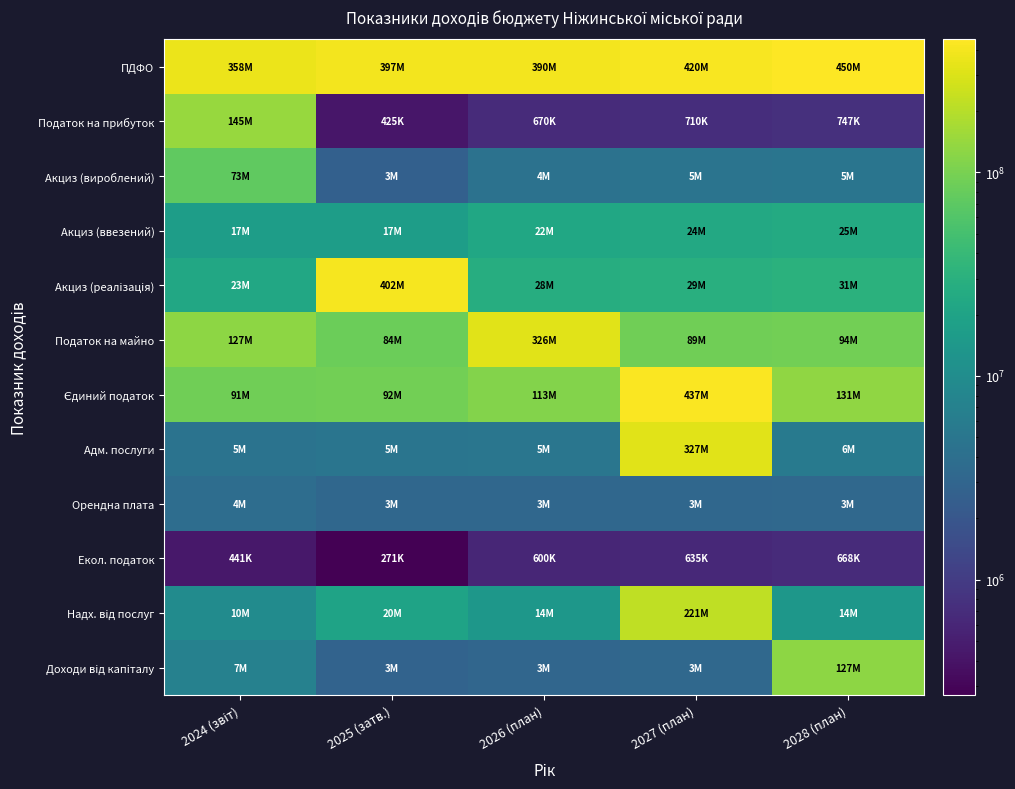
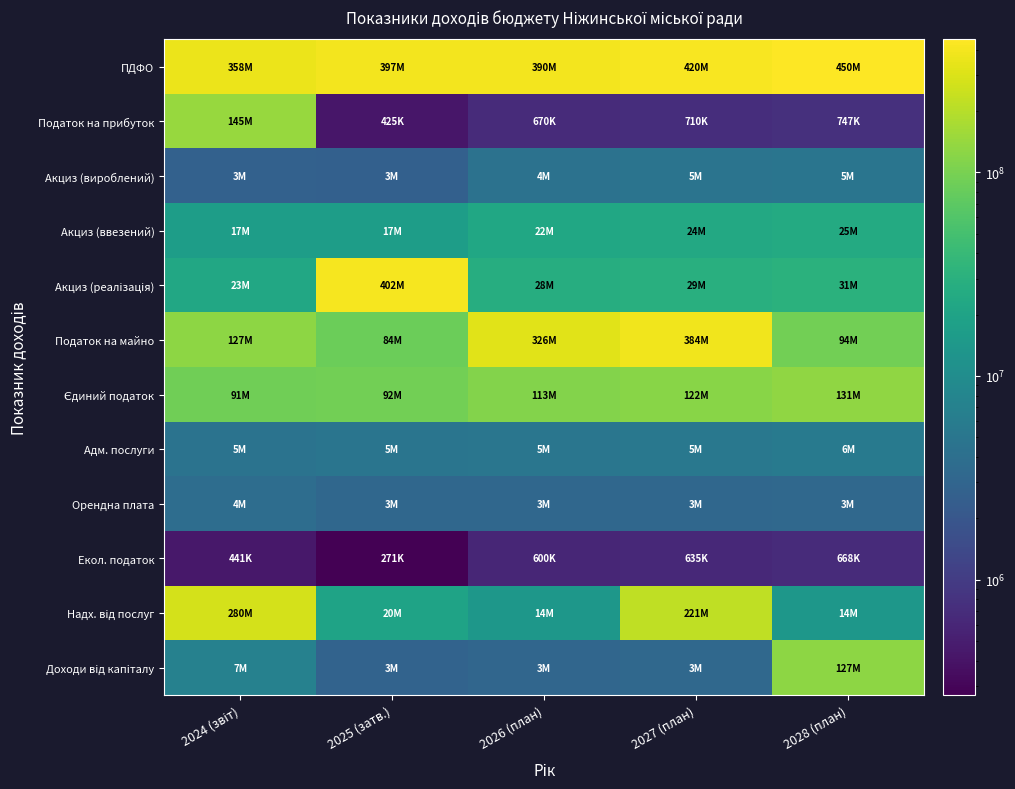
  {
    "ПДФО": {
      "2024 (звіт)": "358M",
      "2025 (затв.)": "397M",
      "2026 (план)": "390M",
      "2027 (план)": "420M",
      "2028 (план)": "450M"
    },
    "Податок на прибуток": {
      "2024 (звіт)": "145M",
      "2025 (затв.)": "425K",
      "2026 (план)": "670K",
      "2027 (план)": "710K",
      "2028 (план)": "747K"
    },
    "Акциз (вироблений)": {
-     "2024 (звіт)": "73M",
+     "2024 (звіт)": "3M",
      "2025 (затв.)": "3M",
      "2026 (план)": "4M",
      "2027 (план)": "5M",
      "2028 (план)": "5M"
    },
    "Акциз (ввезений)": {
      "2024 (звіт)": "17M",
      "2025 (затв.)": "17M",
      "2026 (план)": "22M",
      "2027 (план)": "24M",
      "2028 (план)": "25M"
    },
    "Акциз (реалізація)": {
      "2024 (звіт)": "23M",
      "2025 (затв.)": "402M",
      "2026 (план)": "28M",
      "2027 (план)": "29M",
      "2028 (план)": "31M"
    },
    "Податок на майно": {
      "2024 (звіт)": "127M",
      "2025 (затв.)": "84M",
      "2026 (план)": "326M",
-     "2027 (план)": "89M",
+     "2027 (план)": "384M",
      "2028 (план)": "94M"
    },
    "Єдиний податок": {
      "2024 (звіт)": "91M",
      "2025 (затв.)": "92M",
      "2026 (план)": "113M",
-     "2027 (план)": "437M",
+     "2027 (план)": "122M",
      "2028 (план)": "131M"
    },
    "Адм. послуги": {
      "2024 (звіт)": "5M",
      "2025 (затв.)": "5M",
      "2026 (план)": "5M",
-     "2027 (план)": "327M",
+     "2027 (план)": "5M",
      "2028 (план)": "6M"
    },
    "Орендна плата": {
      "2024 (звіт)": "4M",
      "2025 (затв.)": "3M",
      "2026 (план)": "3M",
      "2027 (план)": "3M",
      "2028 (план)": "3M"
    },
    "Екол. податок": {
      "2024 (звіт)": "441K",
      "2025 (затв.)": "271K",
      "2026 (план)": "600K",
      "2027 (план)": "635K",
      "2028 (план)": "668K"
    },
    "Надх. від послуг": {
-     "2024 (звіт)": "10M",
+     "2024 (звіт)": "280M",
      "2025 (затв.)": "20M",
      "2026 (план)": "14M",
      "2027 (план)": "221M",
      "2028 (план)": "14M"
    },
    "Доходи від капіталу": {
      "2024 (звіт)": "7M",
      "2025 (затв.)": "3M",
      "2026 (план)": "3M",
      "2027 (план)": "3M",
      "2028 (план)": "127M"
    }
  }
